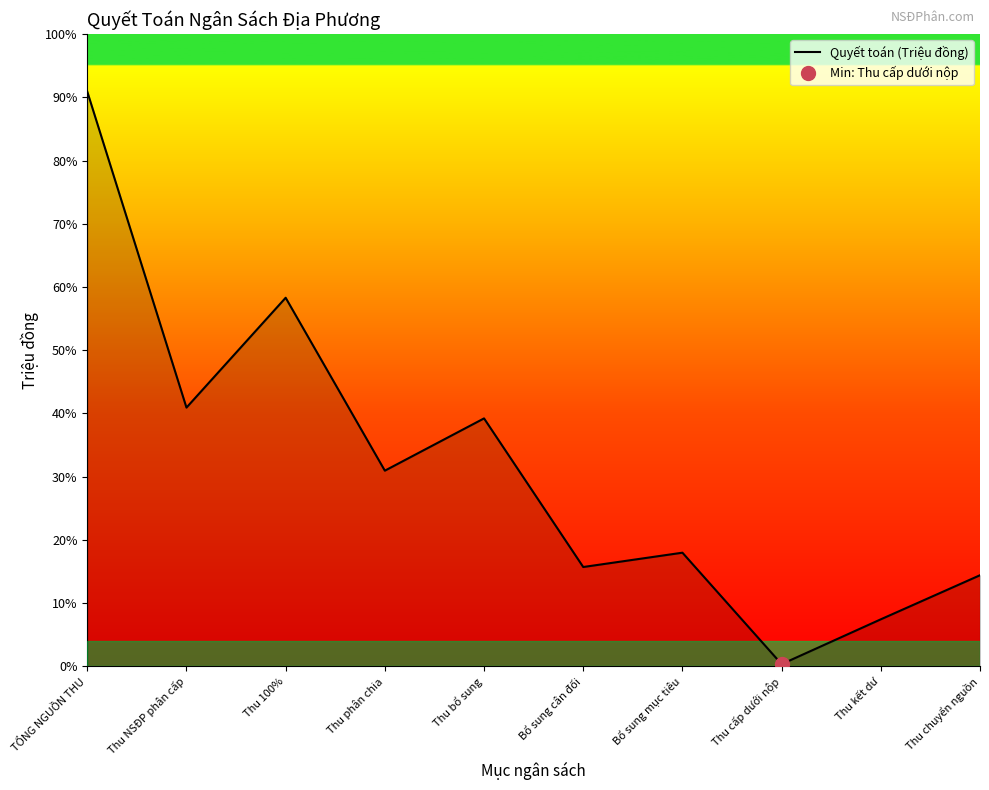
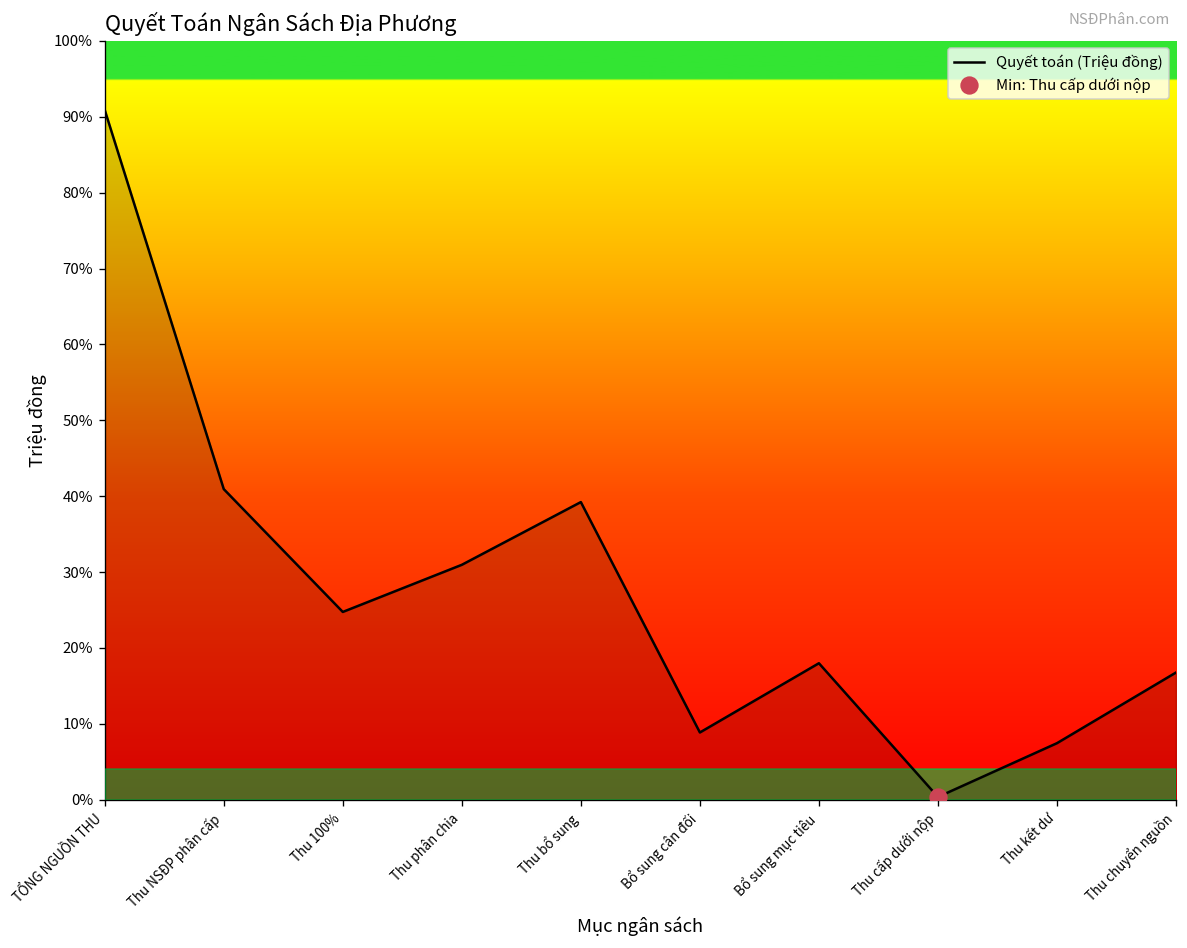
  {
    "Quyết toán (Triệu đồng)": {
      "TỔNG NGUỒN THU": "91%",
      "Thu NSĐP phân cấp": "41%",
-     "Thu 100%": "58%",
+     "Thu 100%": "25%",
      "Thu phân chia": "31%",
      "Thu bổ sung": "39%",
-     "Bổ sung cân đối": "16%",
+     "Bổ sung cân đối": "9%",
      "Bổ sung mục tiêu": "18%",
      "Thu kết dư": "7%",
-     "Thu chuyển nguồn": "14%"
+     "Thu chuyển nguồn": "17%"
    }
  }
